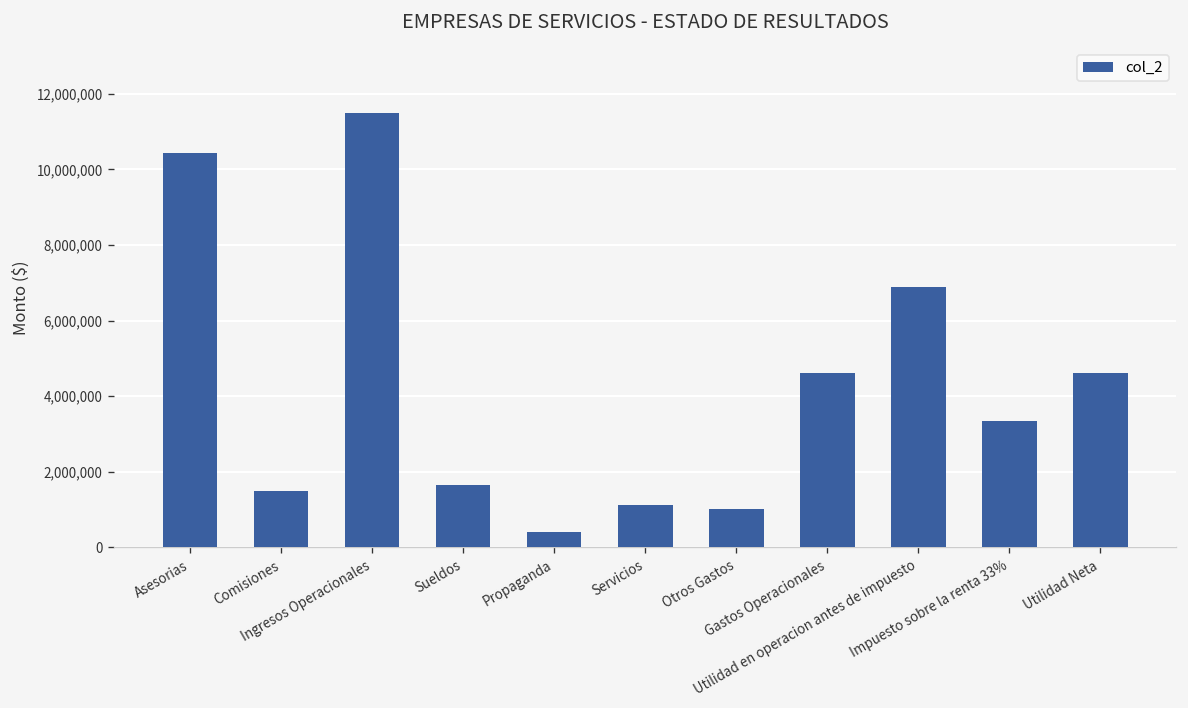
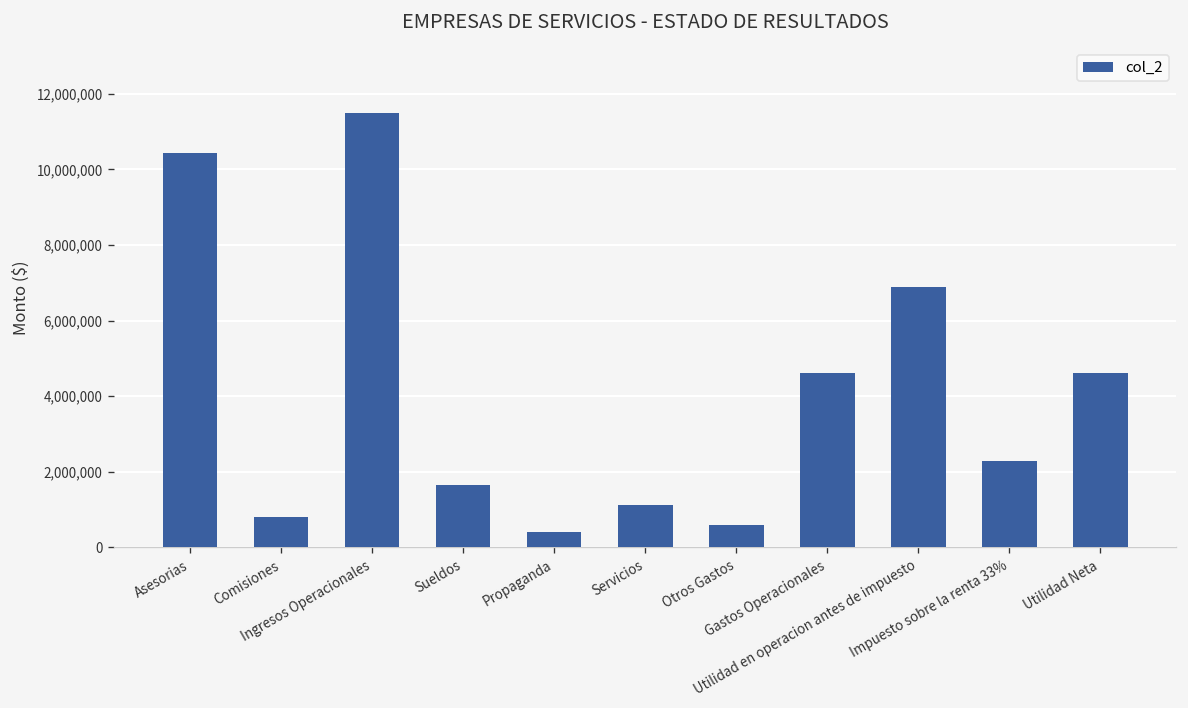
  {
    "Asesorias": "10,400,000",
-   "Comisiones": "1,500,000",
+   "Comisiones": "800,000",
    "Ingresos Operacionales": "11,500,000",
    "Sueldos": "1,600,000",
    "Propaganda": "400,000",
    "Servicios": "1,100,000",
-   "Otros Gastos": "1,000,000",
+   "Otros Gastos": "600,000",
    "Gastos Operacionales": "4,600,000",
    "Utilidad en operacion antes de impuesto": "6,900,000",
-   "Impuesto sobre la renta 33%": "3,300,000",
+   "Impuesto sobre la renta 33%": "2,300,000",
    "Utilidad Neta": "4,600,000"
  }
